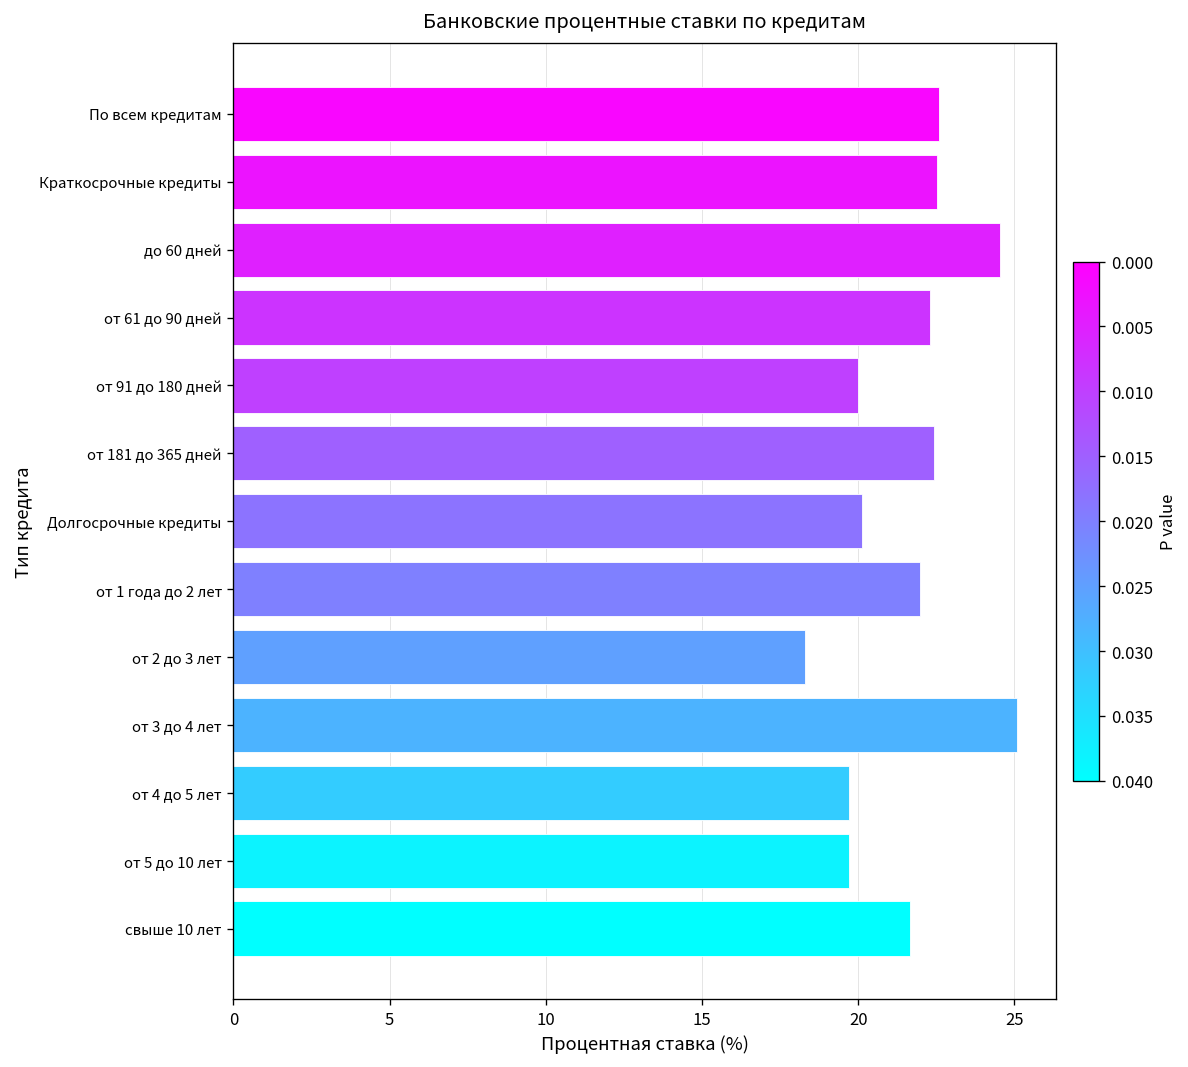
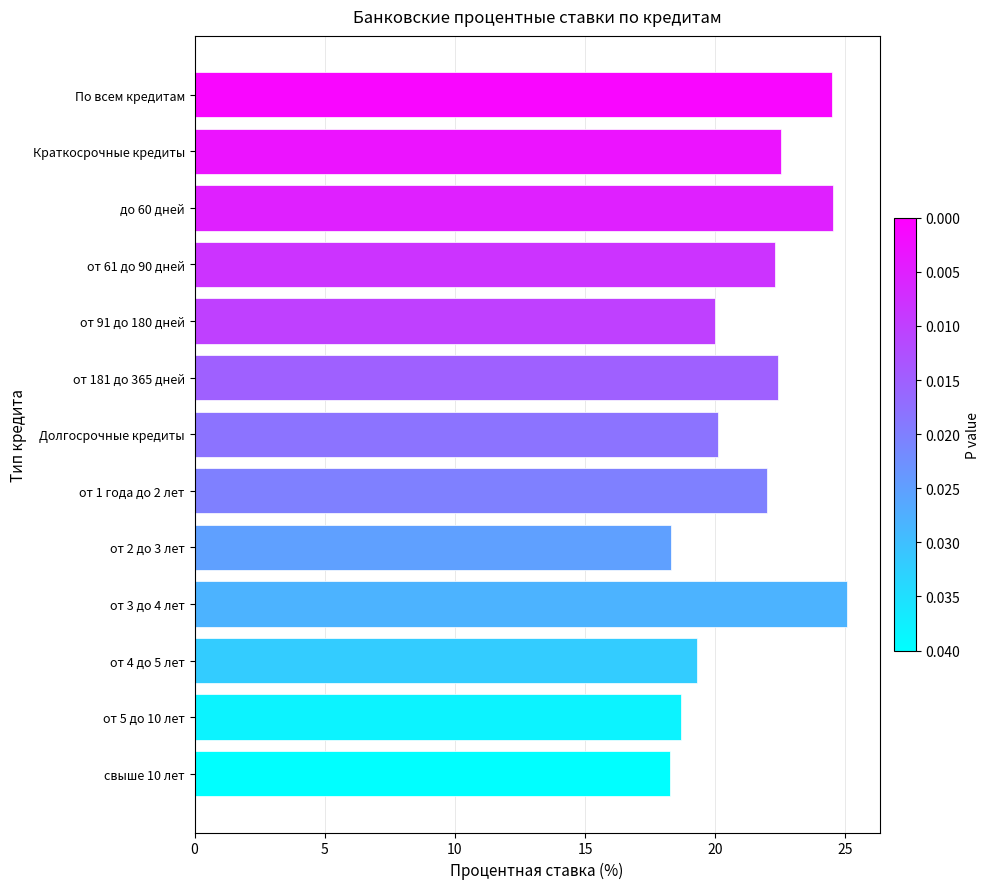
  {
-   "По всем кредитам": 22.6,
+   "По всем кредитам": 24.5,
    "Краткосрочные кредиты": 22.5,
    "до 60 дней": 24.5,
    "от 61 до 90 дней": 22.3,
    "от 91 до 180 дней": 20.0,
    "от 181 до 365 дней": 22.4,
    "Долгосрочные кредиты": 20.1,
    "от 1 года до 2 лет": 22.0,
    "от 2 до 3 лет": 18.3,
    "от 3 до 4 лет": 25.1,
-   "от 4 до 5 лет": 19.7,
-   "от 5 до 10 лет": 19.7,
-   "свыше 10 лет": 21.7
+   "от 4 до 5 лет": 19.3,
+   "от 5 до 10 лет": 18.7,
+   "свыше 10 лет": 18.3
  }
